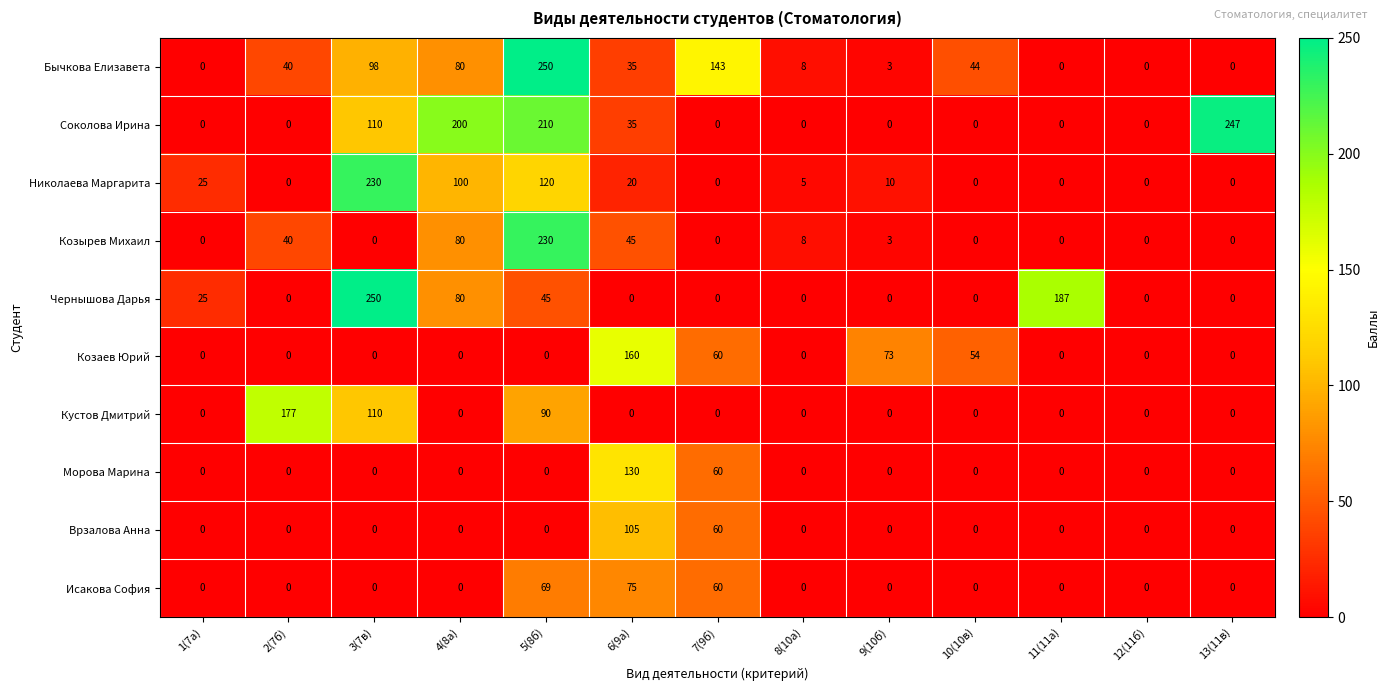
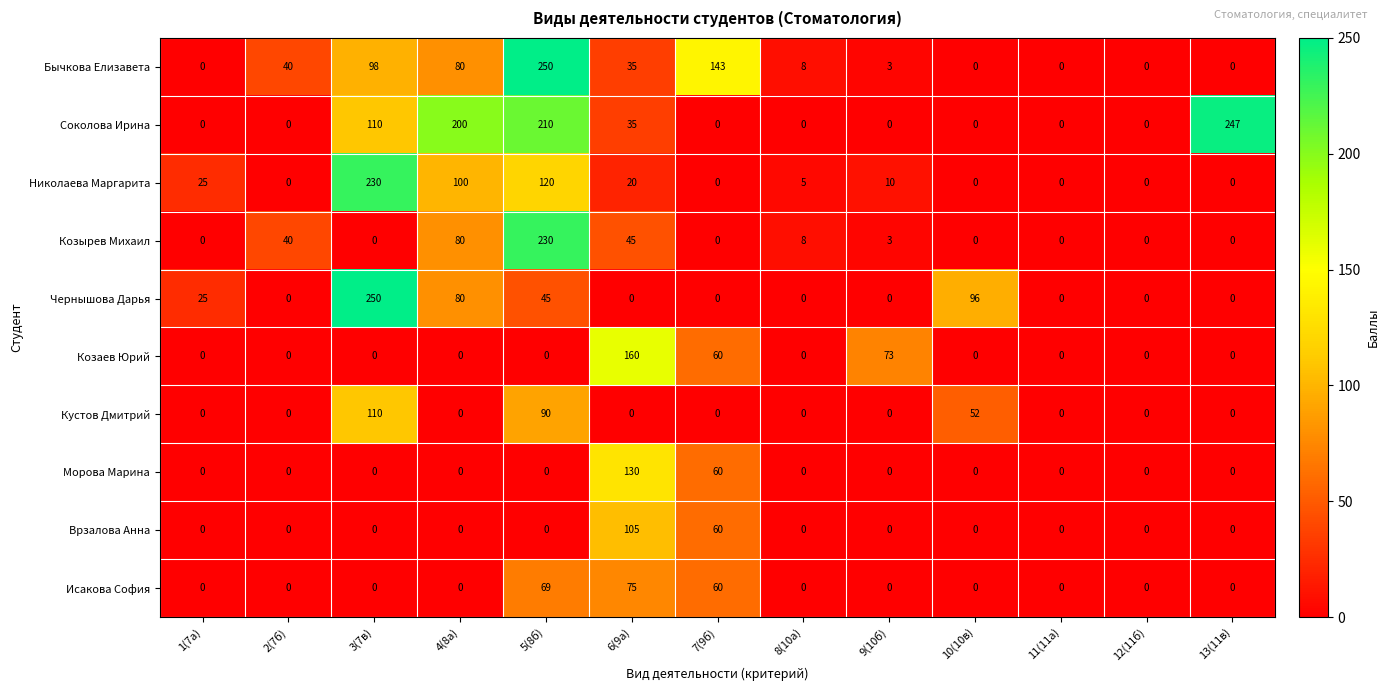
  {
    "Бычкова Елизавета": {
      "1(7а)": 0,
      "2(7б)": 40,
      "3(7в)": 98,
      "4(8а)": 80,
      "5(8б)": 250,
      "6(9а)": 35,
      "7(9б)": 143,
      "8(10а)": 8,
      "9(10б)": 3,
-     "10(10в)": 44,
+     "10(10в)": 0,
      "11(11а)": 0,
      "12(11б)": 0,
      "13(11в)": 0
    },
    "Соколова Ирина": {
      "1(7а)": 0,
      "2(7б)": 0,
      "3(7в)": 110,
      "4(8а)": 200,
      "5(8б)": 210,
      "6(9а)": 35,
      "7(9б)": 0,
      "8(10а)": 0,
      "9(10б)": 0,
      "10(10в)": 0,
      "11(11а)": 0,
      "12(11б)": 0,
      "13(11в)": 247
    },
    "Николаева Маргарита": {
      "1(7а)": 25,
      "2(7б)": 0,
      "3(7в)": 230,
      "4(8а)": 100,
      "5(8б)": 120,
      "6(9а)": 20,
      "7(9б)": 0,
      "8(10а)": 5,
      "9(10б)": 10,
      "10(10в)": 0,
      "11(11а)": 0,
      "12(11б)": 0,
      "13(11в)": 0
    },
    "Козырев Михаил": {
      "1(7а)": 0,
      "2(7б)": 40,
      "3(7в)": 0,
      "4(8а)": 80,
      "5(8б)": 230,
      "6(9а)": 45,
      "7(9б)": 0,
      "8(10а)": 8,
      "9(10б)": 3,
      "10(10в)": 0,
      "11(11а)": 0,
      "12(11б)": 0,
      "13(11в)": 0
    },
    "Чернышова Дарья": {
      "1(7а)": 25,
      "2(7б)": 0,
      "3(7в)": 250,
      "4(8а)": 80,
      "5(8б)": 45,
      "6(9а)": 0,
      "7(9б)": 0,
      "8(10а)": 0,
      "9(10б)": 0,
-     "10(10в)": 0,
-     "11(11а)": 187,
+     "10(10в)": 96,
+     "11(11а)": 0,
      "12(11б)": 0,
      "13(11в)": 0
    },
    "Козаев Юрий": {
      "1(7а)": 0,
      "2(7б)": 0,
      "3(7в)": 0,
      "4(8а)": 0,
      "5(8б)": 0,
      "6(9а)": 160,
      "7(9б)": 60,
      "8(10а)": 0,
      "9(10б)": 73,
-     "10(10в)": 54,
+     "10(10в)": 0,
      "11(11а)": 0,
      "12(11б)": 0,
      "13(11в)": 0
    },
    "Кустов Дмитрий": {
      "1(7а)": 0,
-     "2(7б)": 177,
+     "2(7б)": 0,
      "3(7в)": 110,
      "4(8а)": 0,
      "5(8б)": 90,
      "6(9а)": 0,
      "7(9б)": 0,
      "8(10а)": 0,
      "9(10б)": 0,
-     "10(10в)": 0,
+     "10(10в)": 52,
      "11(11а)": 0,
      "12(11б)": 0,
      "13(11в)": 0
    },
    "Морова Марина": {
      "1(7а)": 0,
      "2(7б)": 0,
      "3(7в)": 0,
      "4(8а)": 0,
      "5(8б)": 0,
      "6(9а)": 130,
      "7(9б)": 60,
      "8(10а)": 0,
      "9(10б)": 0,
      "10(10в)": 0,
      "11(11а)": 0,
      "12(11б)": 0,
      "13(11в)": 0
    },
    "Врзалова Анна": {
      "1(7а)": 0,
      "2(7б)": 0,
      "3(7в)": 0,
      "4(8а)": 0,
      "5(8б)": 0,
      "6(9а)": 105,
      "7(9б)": 60,
      "8(10а)": 0,
      "9(10б)": 0,
      "10(10в)": 0,
      "11(11а)": 0,
      "12(11б)": 0,
      "13(11в)": 0
    },
    "Исакова София": {
      "1(7а)": 0,
      "2(7б)": 0,
      "3(7в)": 0,
      "4(8а)": 0,
      "5(8б)": 69,
      "6(9а)": 75,
      "7(9б)": 60,
      "8(10а)": 0,
      "9(10б)": 0,
      "10(10в)": 0,
      "11(11а)": 0,
      "12(11б)": 0,
      "13(11в)": 0
    }
  }
